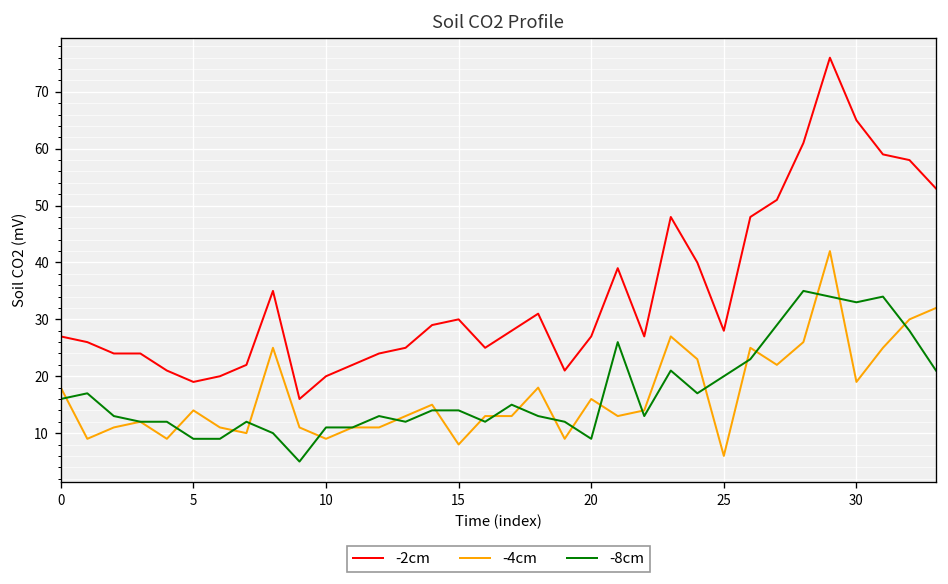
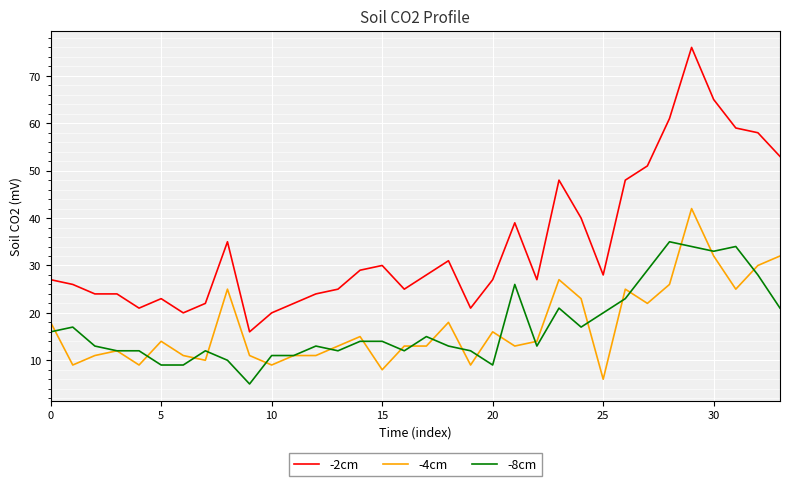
  {
    "-2cm": {
      "0": 27,
-     "5": 19,
+     "5": 23,
      "10": 20,
      "15": 30,
      "20": 27,
      "25": 28,
      "30": 65
    },
    "-4cm": {
      "0": 18,
      "5": 14,
      "10": 9,
      "15": 8,
      "20": 16,
      "25": 6,
-     "30": 19
+     "30": 32
    },
    "-8cm": {
      "0": 16,
      "5": 9,
      "10": 11,
      "15": 14,
      "20": 9,
      "25": 20,
      "30": 33
    }
  }
